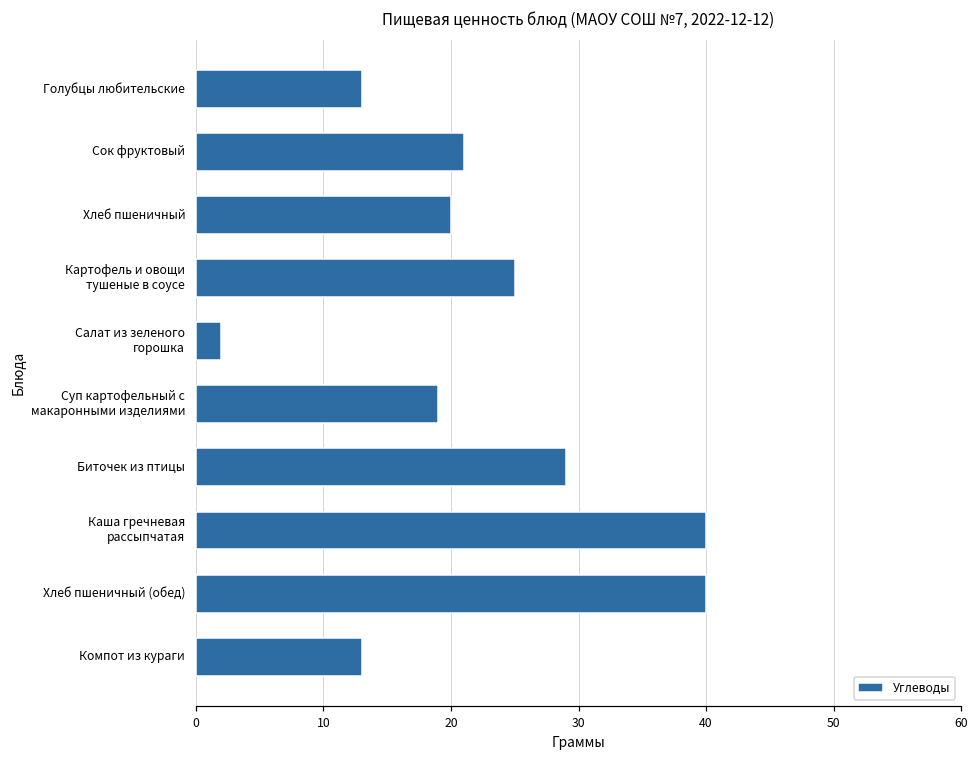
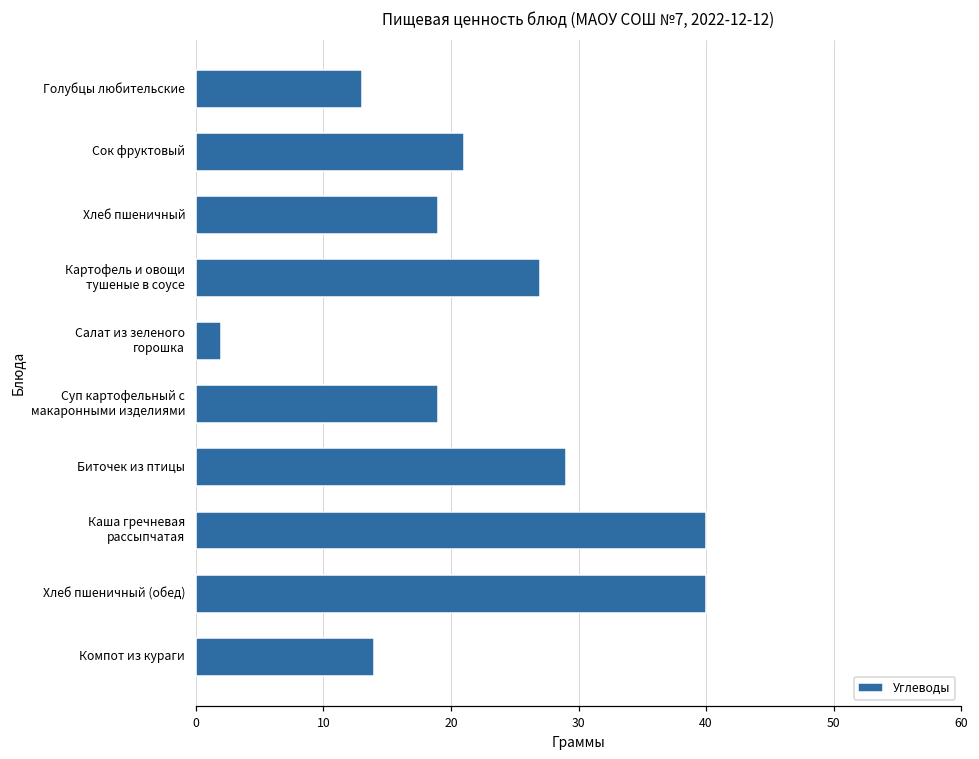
  {
    "Голубцы любительские": 13,
    "Сок фруктовый": 21,
-   "Хлеб пшеничный": 20,
-   "Картофель и овощи тушеные в соусе": 25,
+   "Хлеб пшеничный": 19,
+   "Картофель и овощи тушеные в соусе": 27,
    "Салат из зеленого горошка": 2,
    "Суп картофельный с макаронными изделиями": 19,
    "Биточек из птицы": 29,
    "Каша гречневая рассыпчатая": 40,
    "Хлеб пшеничный (обед)": 40,
-   "Компот из кураги": 13
+   "Компот из кураги": 14
  }
